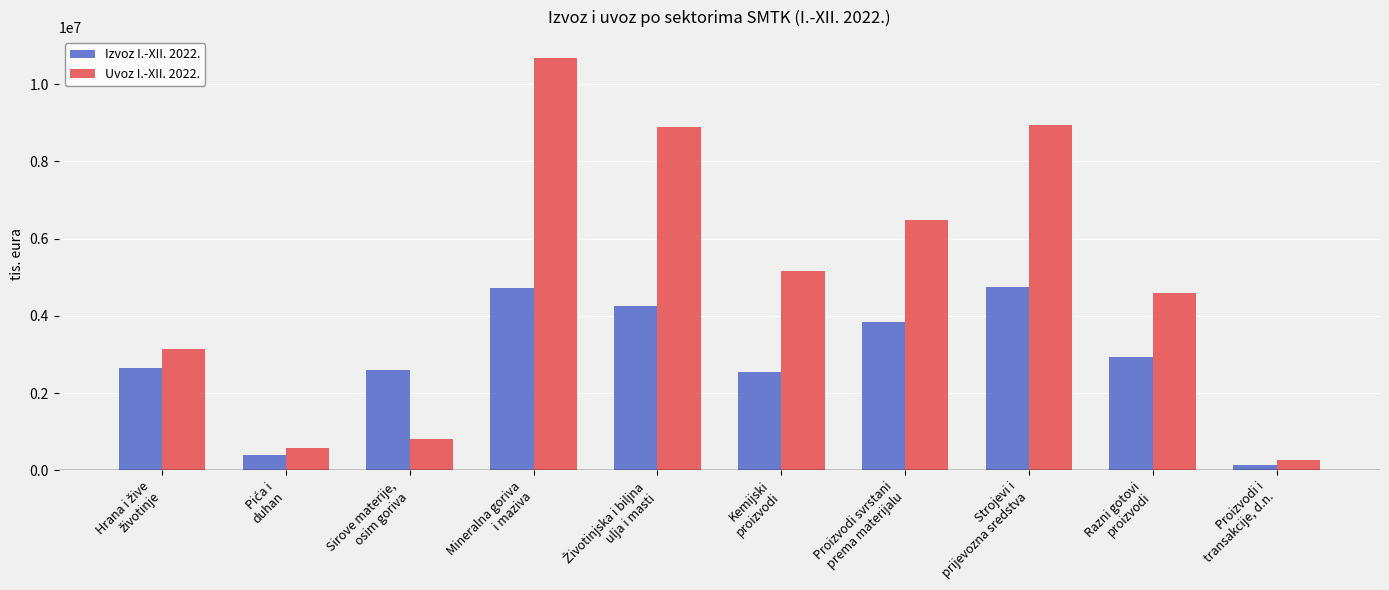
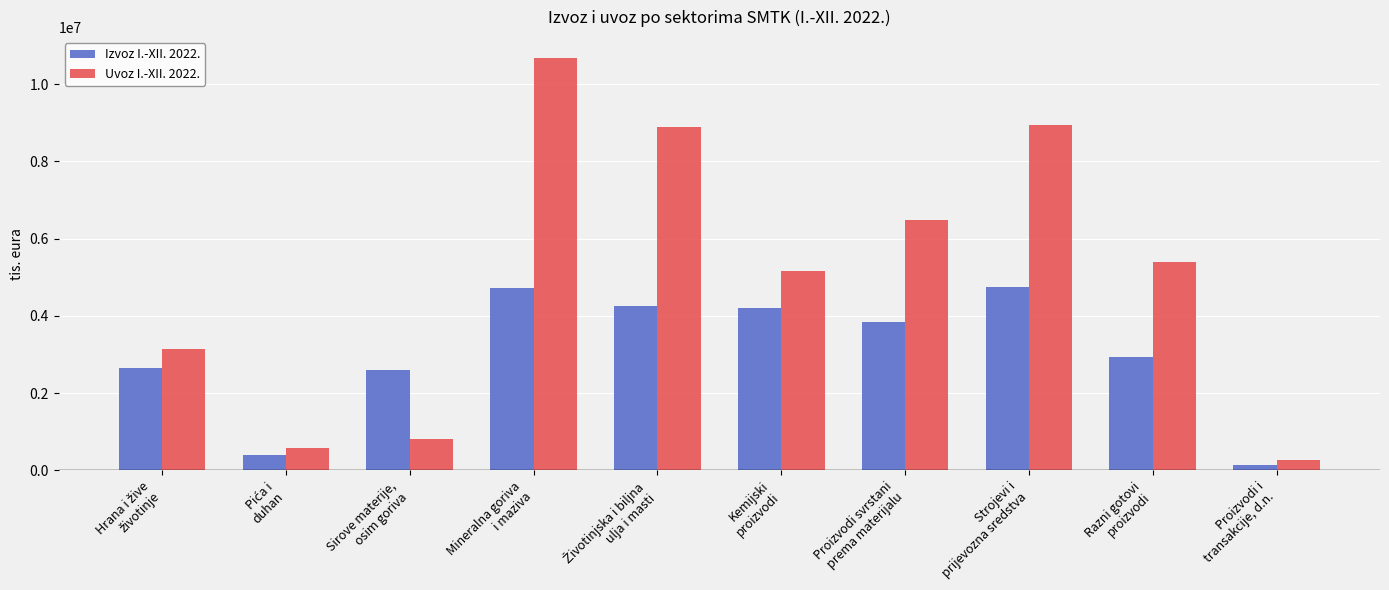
  {
    "Izvoz I.-XII. 2022.": {
      "Hrana i žive životinje": 2700000,
      "Pića i duhan": 400000,
      "Sirove materije, osim goriva": 2600000,
      "Mineralna goriva i maziva": 4700000,
      "Životinjska i biljna ulja i masti": 4300000,
-     "Kemijski proizvodi": 2600000,
+     "Kemijski proizvodi": 4200000,
      "Proizvodi svrstani prema materijalu": 3900000,
      "Strojevi i prijevozna sredstva": 4700000,
      "Razni gotovi proizvodi": 2900000,
      "Proizvodi i transakcije, d.n.": 100000
    },
    "Uvoz I.-XII. 2022.": {
      "Hrana i žive životinje": 3100000,
      "Pića i duhan": 600000,
      "Sirove materije, osim goriva": 800000,
      "Mineralna goriva i maziva": 10700000,
      "Životinjska i biljna ulja i masti": 8900000,
      "Kemijski proizvodi": 5200000,
      "Proizvodi svrstani prema materijalu": 6500000,
      "Strojevi i prijevozna sredstva": 8900000,
-     "Razni gotovi proizvodi": 4600000,
+     "Razni gotovi proizvodi": 5400000,
      "Proizvodi i transakcije, d.n.": 300000
    }
  }
